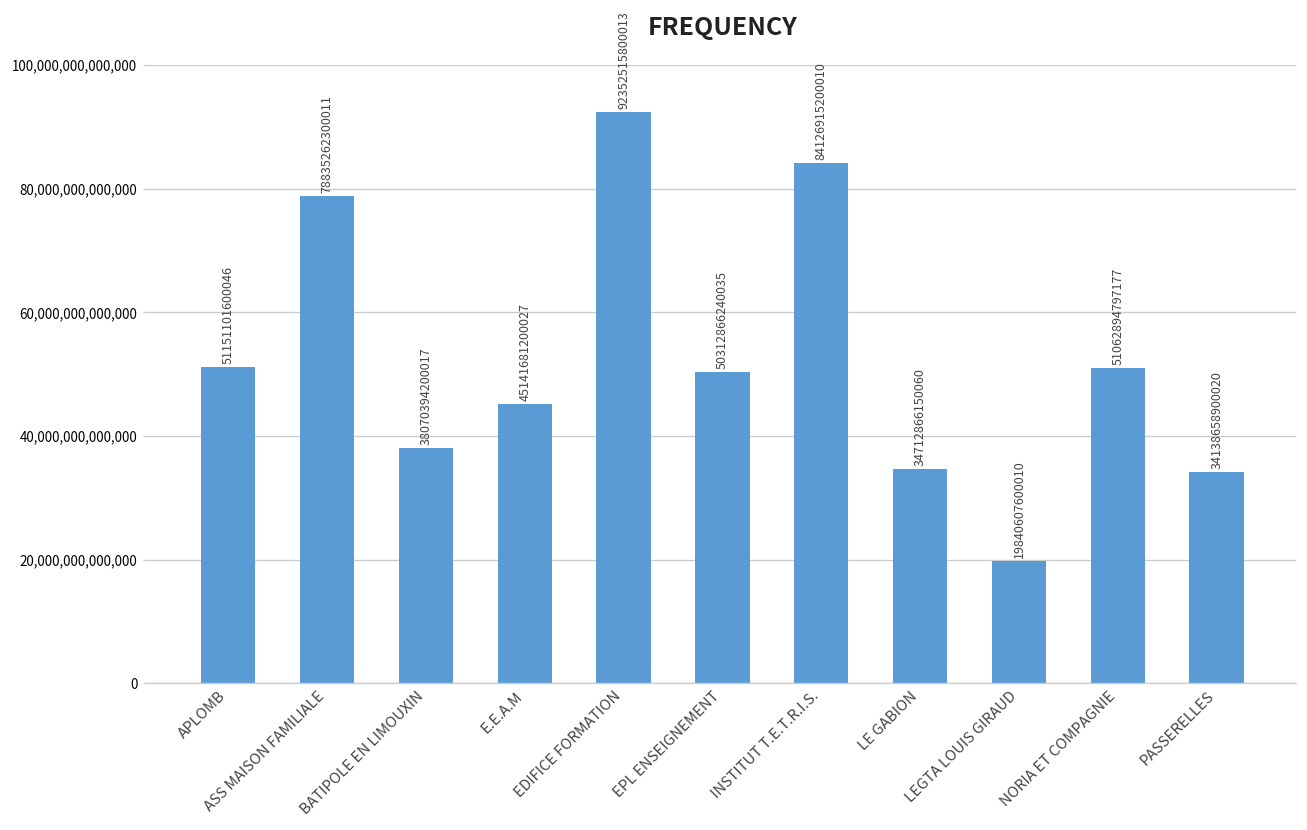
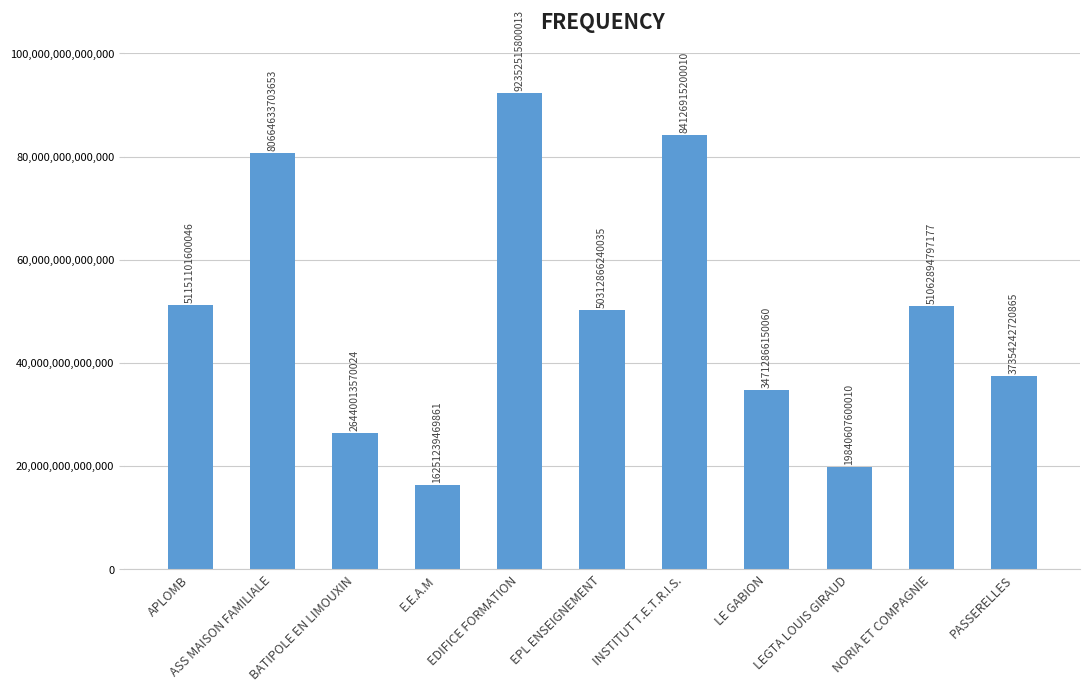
  {
    "APLOMB": 51151101600046,
-   "ASS MAISON FAMILIALE": 78835262300011,
-   "BATIPOLE EN LIMOUXIN": 38070394200017,
-   "E.E.A.M": 45141681200027,
+   "ASS MAISON FAMILIALE": 80664633703653,
+   "BATIPOLE EN LIMOUXIN": 26440013570024,
+   "E.E.A.M": 16251239469861,
    "EDIFICE FORMATION": 92352515800013,
    "EPL ENSEIGNEMENT": 50312866240035,
    "INSTITUT T.E.T.R.I.S.": 84126915200010,
    "LE GABION": 34712866150060,
    "LEGTA LOUIS GIRAUD": 19840607600010,
    "NORIA ET COMPAGNIE": 51062894797177,
-   "PASSERELLES": 34138658900020
+   "PASSERELLES": 37354242720865
  }
